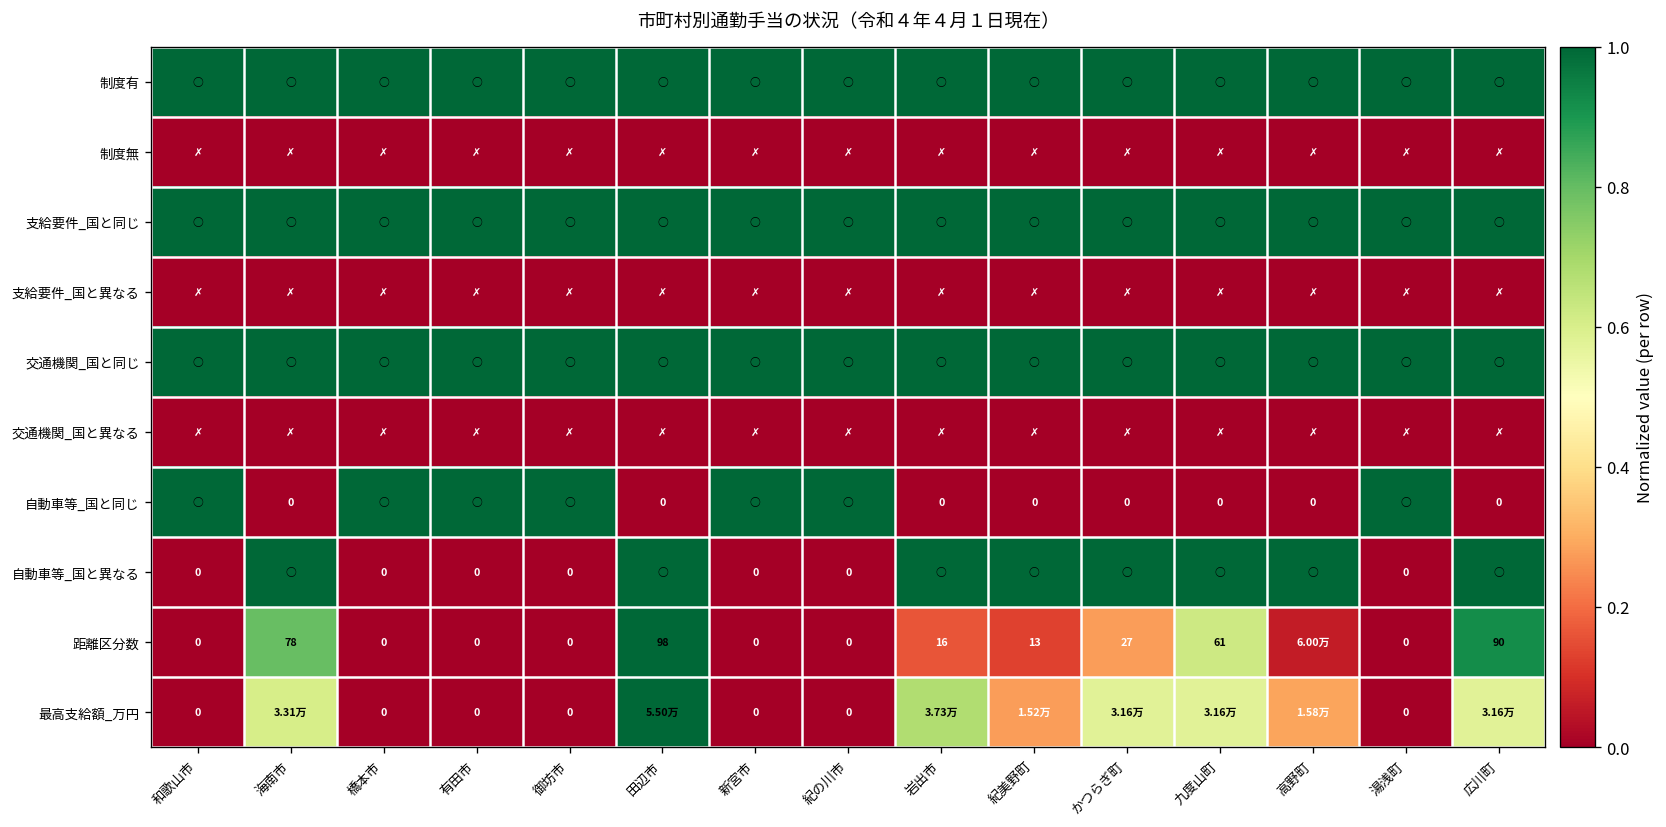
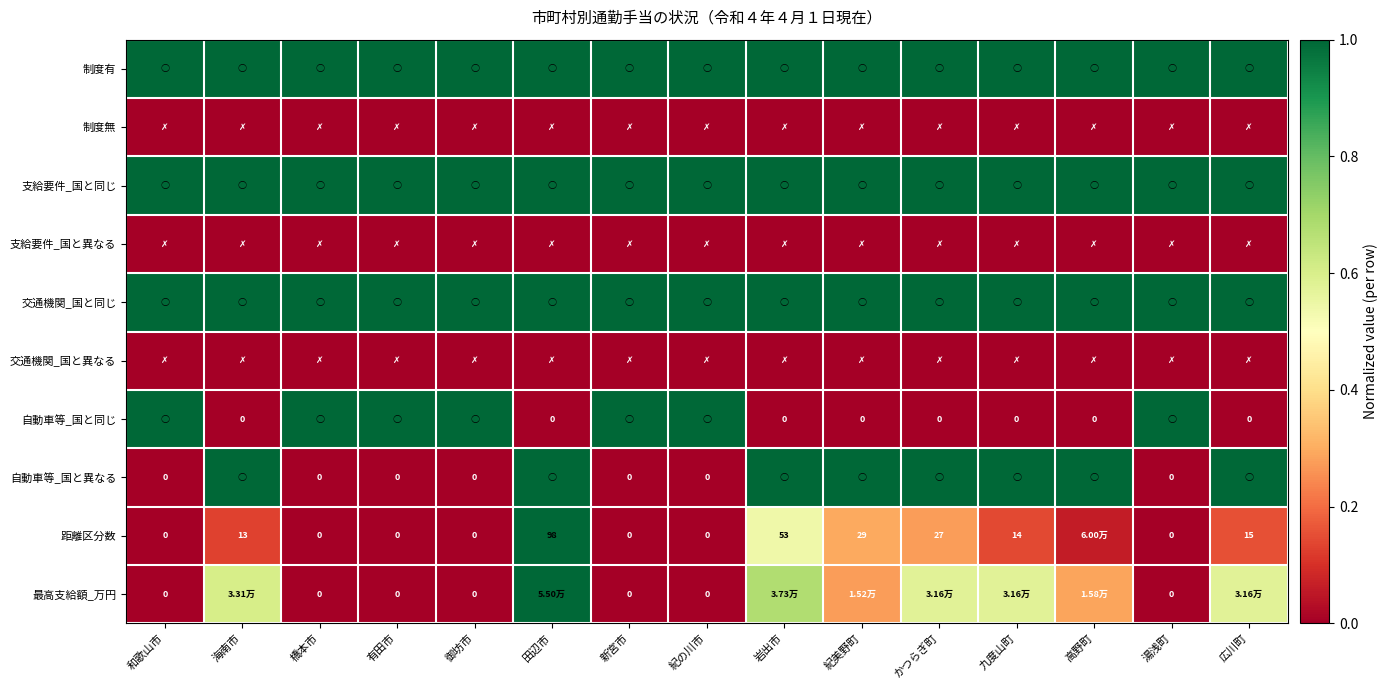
  {
    "自動車等_国と同じ": {
      "海南市": "0",
      "田辺市": "0",
      "岩出市": "0",
      "紀美野町": "0",
      "かつらぎ町": "0",
      "九度山町": "0",
      "高野町": "0",
      "広川町": "0"
    },
    "自動車等_国と異なる": {
      "和歌山市": "0",
      "橋本市": "0",
      "有田市": "0",
      "御坊市": "0",
      "新宮市": "0",
      "紀の川市": "0",
      "湯浅町": "0"
    },
    "距離区分数": {
      "和歌山市": "0",
-     "海南市": "78",
+     "海南市": "13",
      "橋本市": "0",
      "有田市": "0",
      "御坊市": "0",
      "田辺市": "98",
      "新宮市": "0",
      "紀の川市": "0",
-     "岩出市": "16",
-     "紀美野町": "13",
+     "岩出市": "53",
+     "紀美野町": "29",
      "かつらぎ町": "27",
-     "九度山町": "61",
+     "九度山町": "14",
      "高野町": "6.00万",
      "湯浅町": "0",
-     "広川町": "90"
+     "広川町": "15"
    },
    "最高支給額_万円": {
      "和歌山市": "0",
      "海南市": "3.31万",
      "橋本市": "0",
      "有田市": "0",
      "御坊市": "0",
      "田辺市": "5.50万",
      "新宮市": "0",
      "紀の川市": "0",
      "岩出市": "3.73万",
      "紀美野町": "1.52万",
      "かつらぎ町": "3.16万",
      "九度山町": "3.16万",
      "高野町": "1.58万",
      "湯浅町": "0",
      "広川町": "3.16万"
    }
  }
